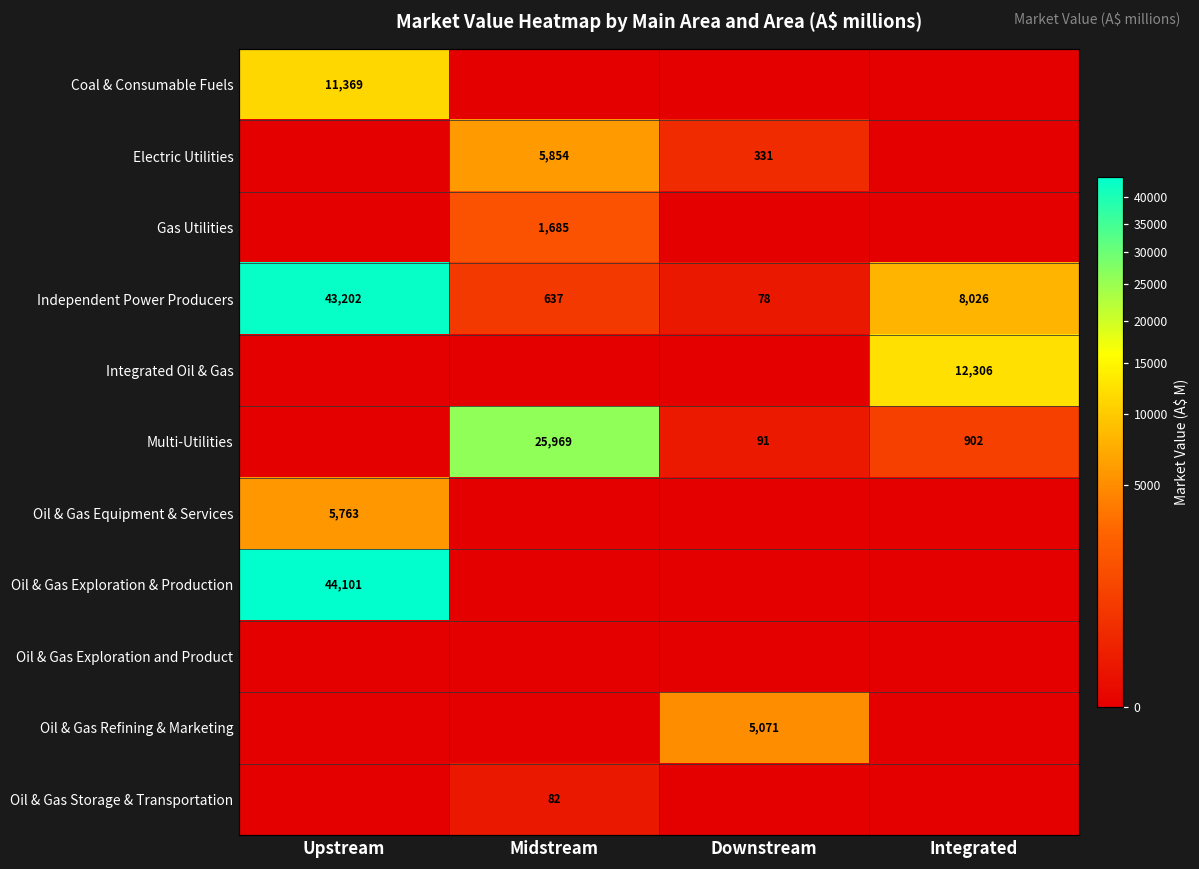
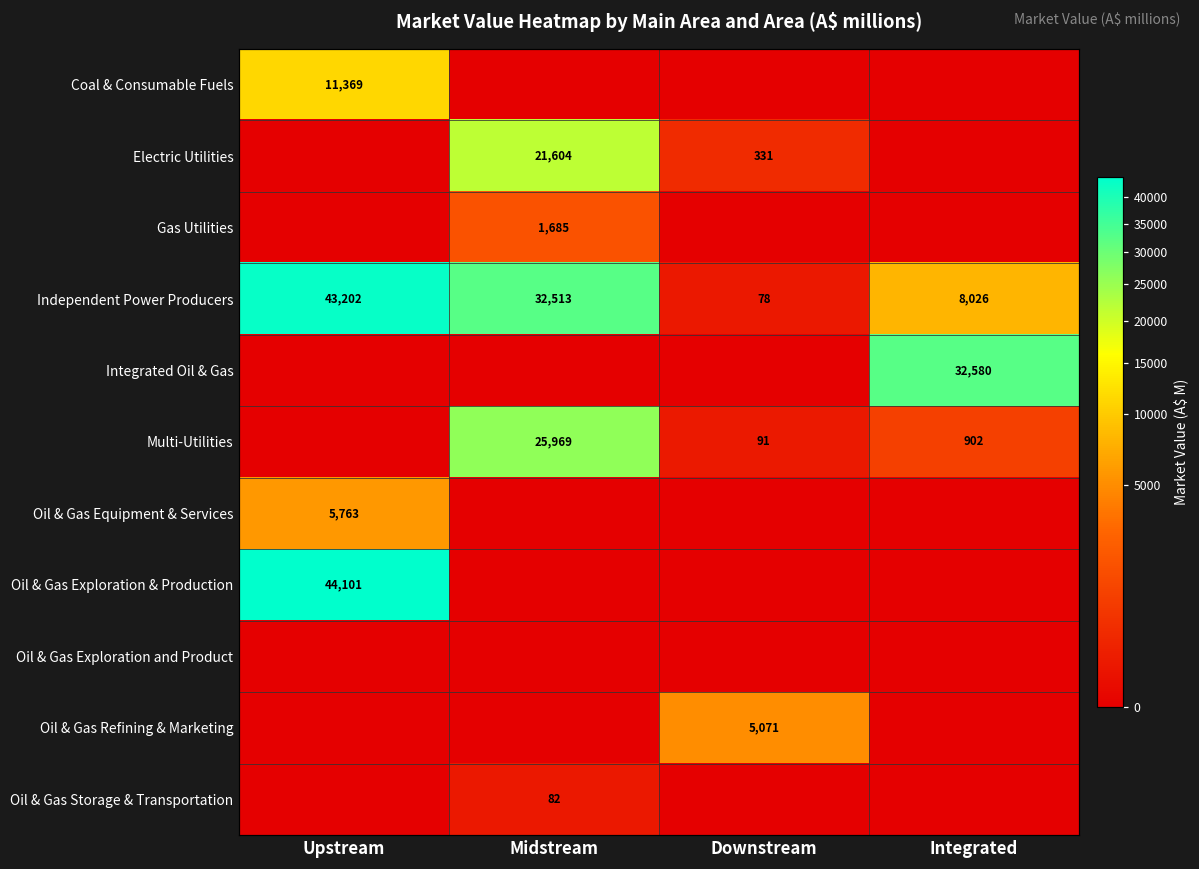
  {
    "Coal & Consumable Fuels": {
      "Upstream": "11,369"
    },
    "Electric Utilities": {
-     "Midstream": "5,854",
+     "Midstream": "21,604",
      "Downstream": "331"
    },
    "Gas Utilities": {
      "Midstream": "1,685"
    },
    "Independent Power Producers": {
      "Upstream": "43,202",
-     "Midstream": "637",
+     "Midstream": "32,513",
      "Downstream": "78",
      "Integrated": "8,026"
    },
    "Integrated Oil & Gas": {
-     "Integrated": "12,306"
+     "Integrated": "32,580"
    },
    "Multi-Utilities": {
      "Midstream": "25,969",
      "Downstream": "91",
      "Integrated": "902"
    },
    "Oil & Gas Equipment & Services": {
      "Upstream": "5,763"
    },
    "Oil & Gas Exploration & Production": {
      "Upstream": "44,101"
    },
    "Oil & Gas Refining & Marketing": {
      "Downstream": "5,071"
    },
    "Oil & Gas Storage & Transportation": {
      "Midstream": "82"
    }
  }
